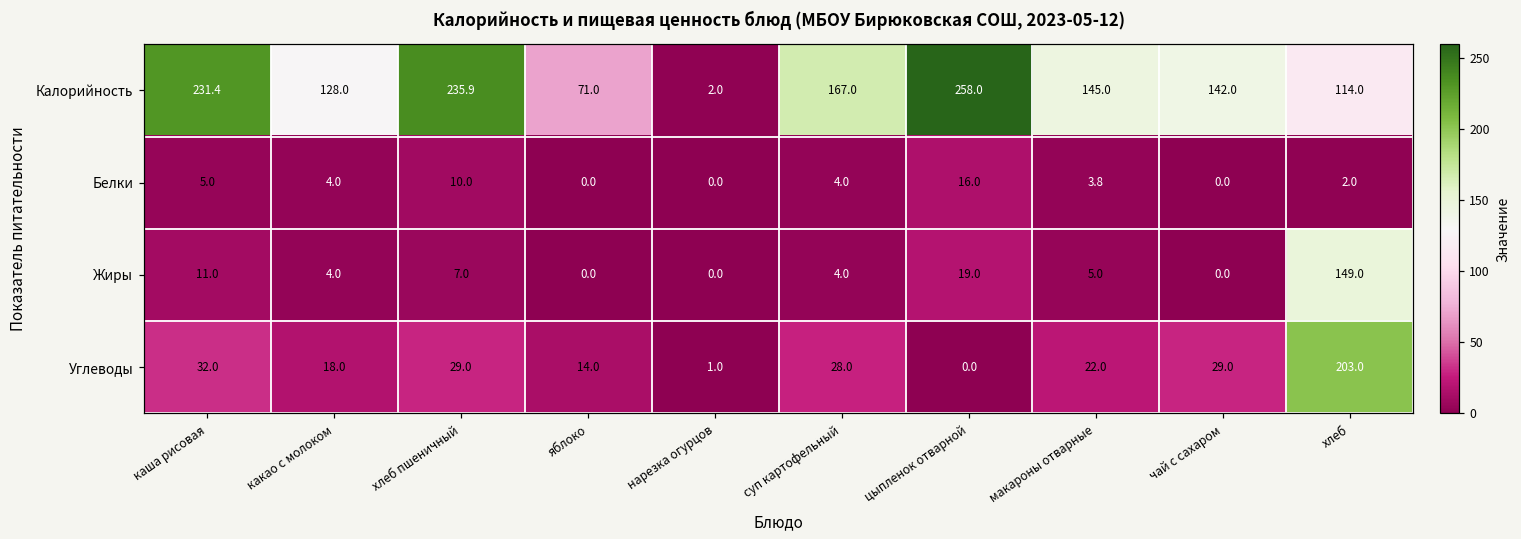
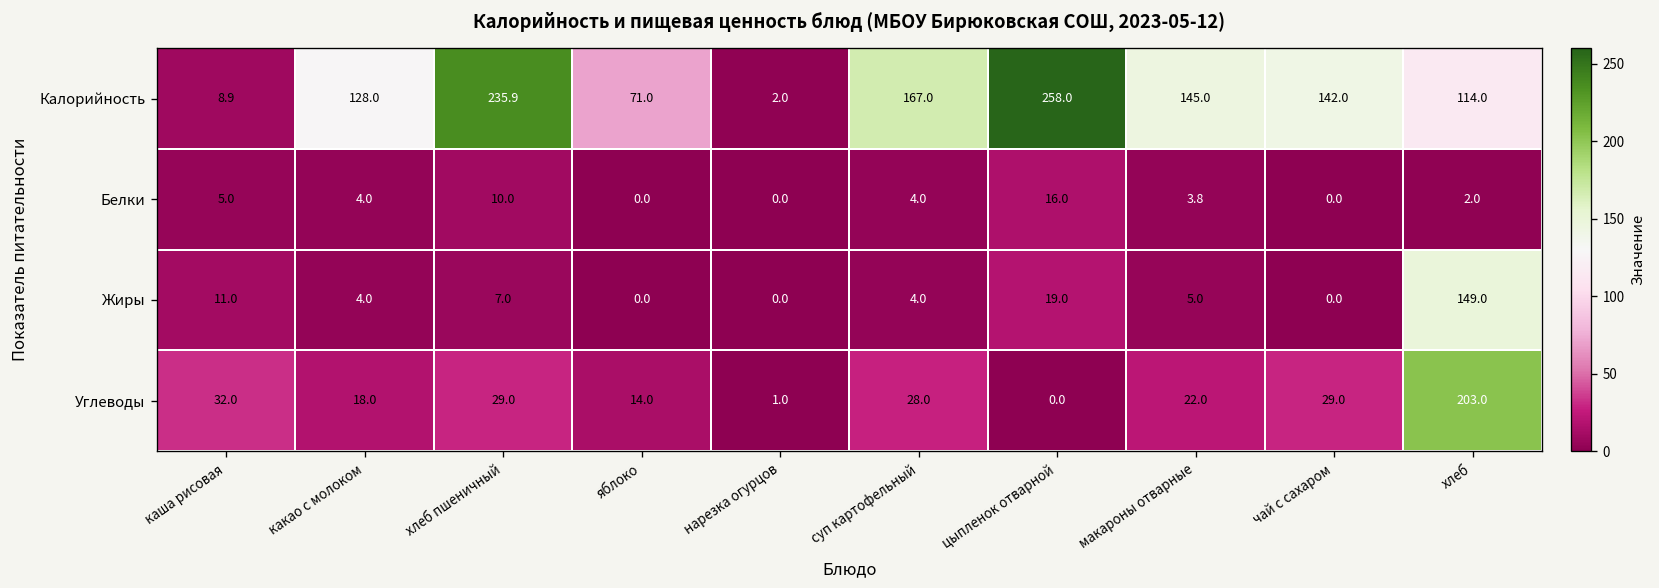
  {
    "Калорийность": {
-     "каша рисовая": 231.4,
+     "каша рисовая": 8.9,
      "какао с молоком": 128.0,
      "хлеб пшеничный": 235.9,
      "яблоко": 71.0,
      "нарезка огурцов": 2.0,
      "суп картофельный": 167.0,
      "цыпленок отварной": 258.0,
      "макароны отварные": 145.0,
      "чай с сахаром": 142.0,
      "хлеб": 114.0
    },
    "Белки": {
      "каша рисовая": 5.0,
      "какао с молоком": 4.0,
      "хлеб пшеничный": 10.0,
      "яблоко": 0.0,
      "нарезка огурцов": 0.0,
      "суп картофельный": 4.0,
      "цыпленок отварной": 16.0,
      "макароны отварные": 3.8,
      "чай с сахаром": 0.0,
      "хлеб": 2.0
    },
    "Жиры": {
      "каша рисовая": 11.0,
      "какао с молоком": 4.0,
      "хлеб пшеничный": 7.0,
      "яблоко": 0.0,
      "нарезка огурцов": 0.0,
      "суп картофельный": 4.0,
      "цыпленок отварной": 19.0,
      "макароны отварные": 5.0,
      "чай с сахаром": 0.0,
      "хлеб": 149.0
    },
    "Углеводы": {
      "каша рисовая": 32.0,
      "какао с молоком": 18.0,
      "хлеб пшеничный": 29.0,
      "яблоко": 14.0,
      "нарезка огурцов": 1.0,
      "суп картофельный": 28.0,
      "цыпленок отварной": 0.0,
      "макароны отварные": 22.0,
      "чай с сахаром": 29.0,
      "хлеб": 203.0
    }
  }
